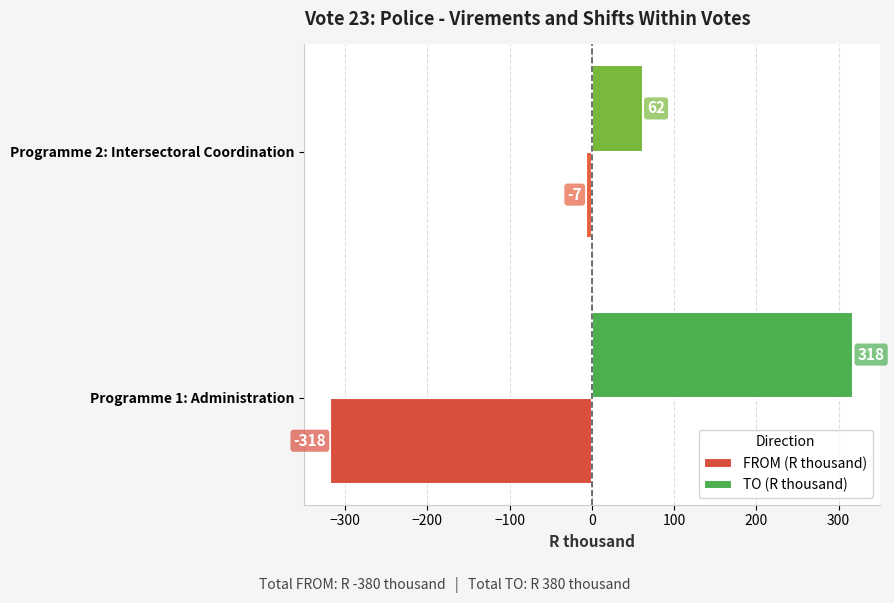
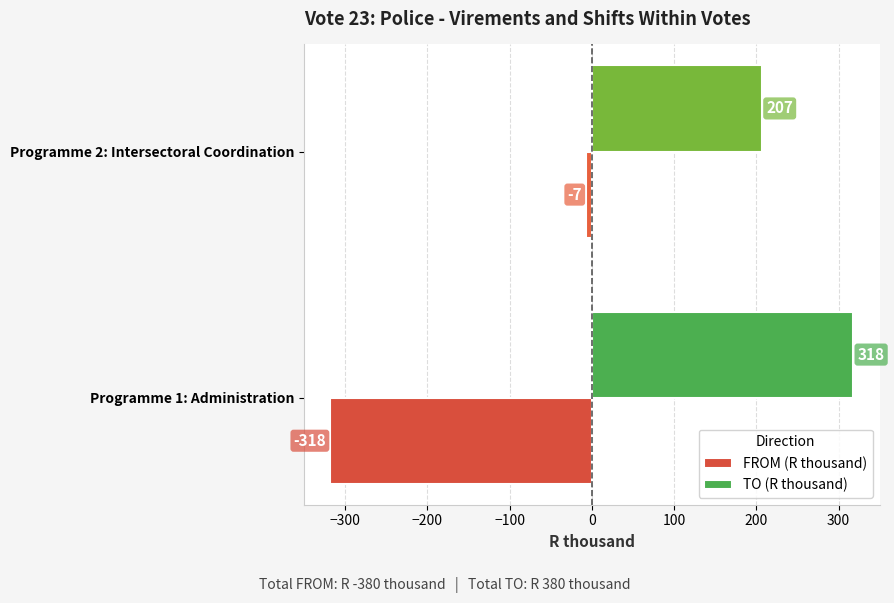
  {
    "TO (R thousand)": {
-     "Programme 2: Intersectoral Coordination": 62
+     "Programme 2: Intersectoral Coordination": 207
    }
  }
